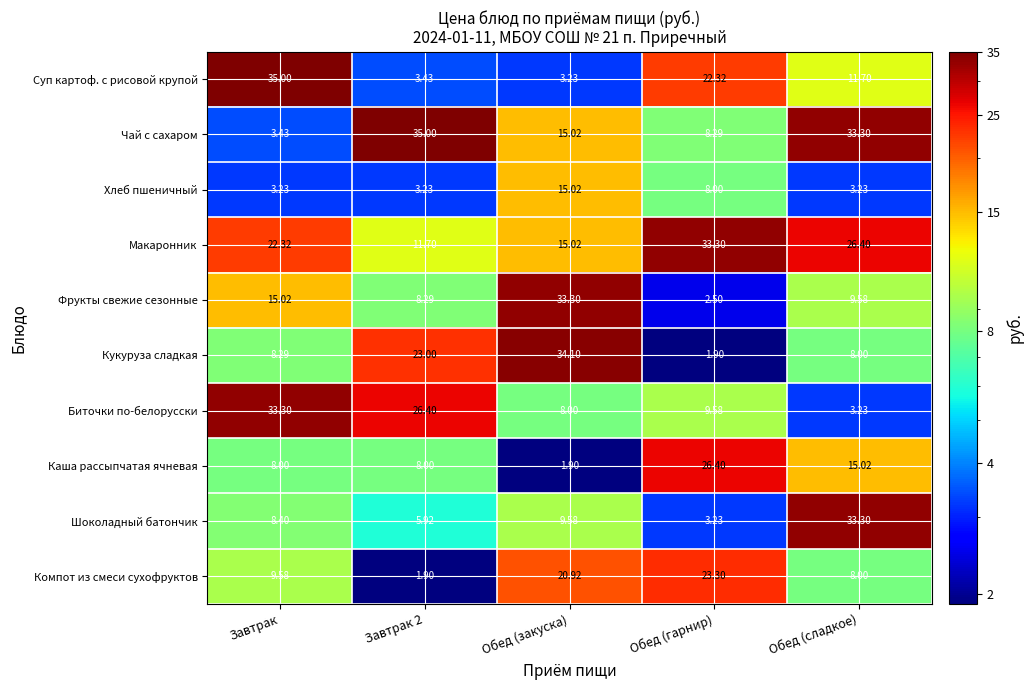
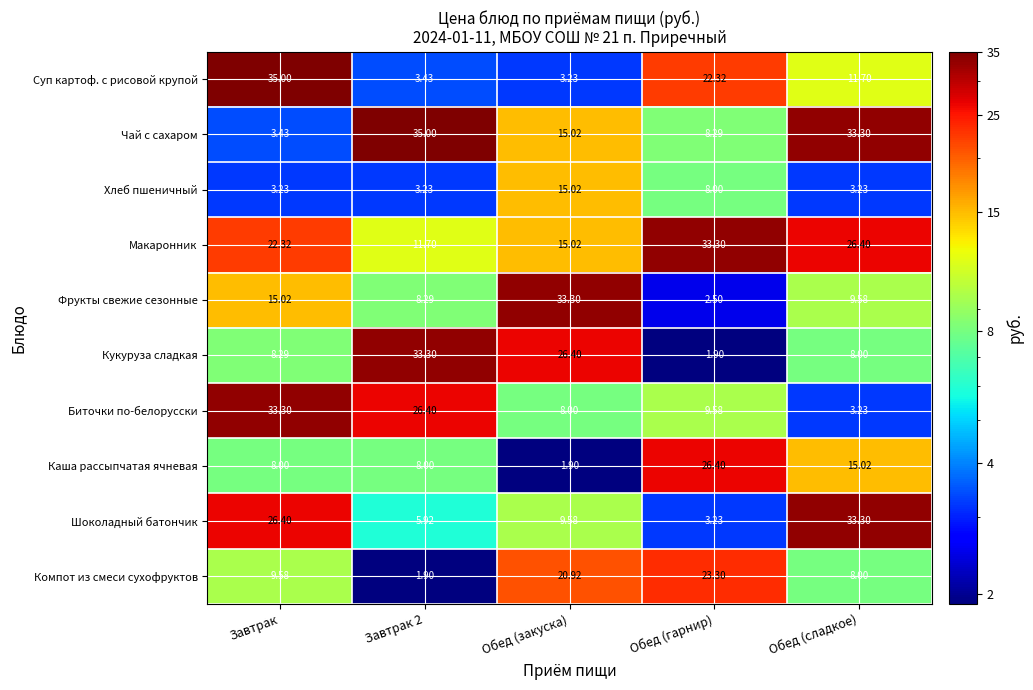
  {
    "Суп картоф. с рисовой крупой": {
      "Завтрак": 35.00,
      "Завтрак 2": 3.43,
      "Обед (закуска)": 3.23,
      "Обед (гарнир)": 22.32,
      "Обед (сладкое)": 11.70
    },
    "Чай с сахаром": {
      "Завтрак": 3.43,
      "Завтрак 2": 35.00,
      "Обед (закуска)": 15.02,
      "Обед (гарнир)": 8.29,
      "Обед (сладкое)": 33.30
    },
    "Хлеб пшеничный": {
      "Завтрак": 3.23,
      "Завтрак 2": 3.23,
      "Обед (закуска)": 15.02,
      "Обед (гарнир)": 8.00,
      "Обед (сладкое)": 3.23
    },
    "Макаронник": {
      "Завтрак": 22.32,
      "Завтрак 2": 11.70,
      "Обед (закуска)": 15.02,
      "Обед (гарнир)": 33.30,
      "Обед (сладкое)": 26.40
    },
    "Фрукты свежие сезонные": {
      "Завтрак": 15.02,
      "Завтрак 2": 8.29,
      "Обед (закуска)": 33.30,
      "Обед (гарнир)": 2.50,
      "Обед (сладкое)": 9.58
    },
    "Кукуруза сладкая": {
      "Завтрак": 8.29,
-     "Завтрак 2": 23.00,
-     "Обед (закуска)": 34.10,
+     "Завтрак 2": 33.30,
+     "Обед (закуска)": 26.40,
      "Обед (гарнир)": 1.90,
      "Обед (сладкое)": 8.00
    },
    "Биточки по-белорусски": {
      "Завтрак": 33.30,
      "Завтрак 2": 26.40,
      "Обед (закуска)": 8.00,
      "Обед (гарнир)": 9.58,
      "Обед (сладкое)": 3.23
    },
    "Каша рассыпчатая ячневая": {
      "Завтрак": 8.00,
      "Завтрак 2": 8.00,
      "Обед (закуска)": 1.90,
      "Обед (гарнир)": 26.40,
      "Обед (сладкое)": 15.02
    },
    "Шоколадный батончик": {
-     "Завтрак": 8.40,
+     "Завтрак": 26.40,
      "Завтрак 2": 5.92,
      "Обед (закуска)": 9.58,
      "Обед (гарнир)": 3.23,
      "Обед (сладкое)": 33.30
    },
    "Компот из смеси сухофруктов": {
      "Завтрак": 9.58,
      "Завтрак 2": 1.90,
      "Обед (закуска)": 20.92,
      "Обед (гарнир)": 23.30,
      "Обед (сладкое)": 8.00
    }
  }
